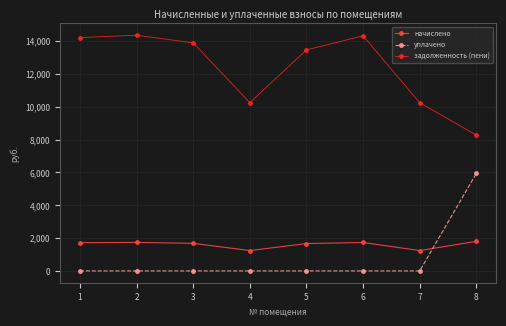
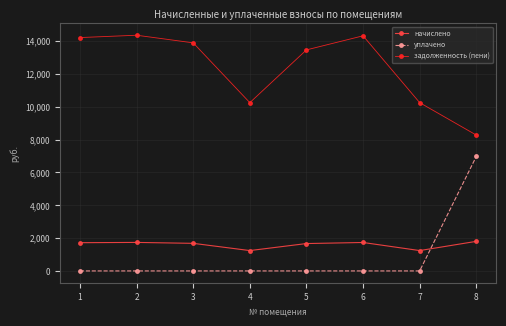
  {
    "уплачено": {
      "1": "0",
      "2": "0",
      "3": "0",
      "4": "0",
      "5": "0",
      "6": "0",
      "7": "0",
-     "8": "5,900"
+     "8": "7,000"
    }
  }
